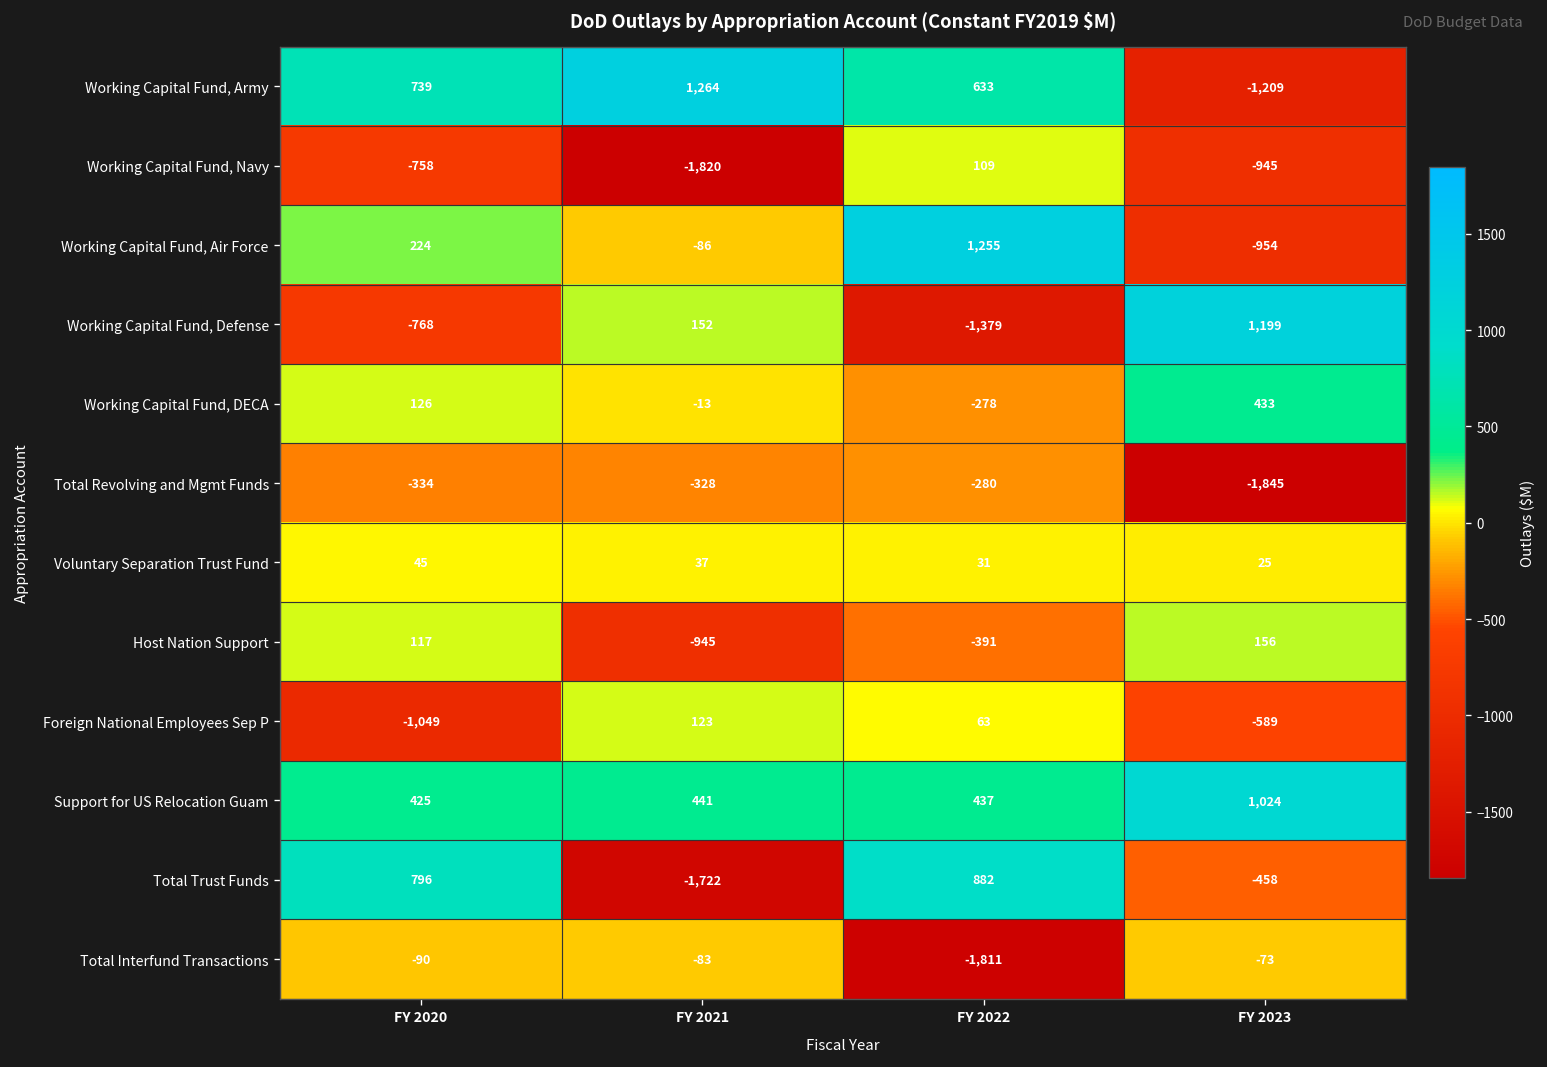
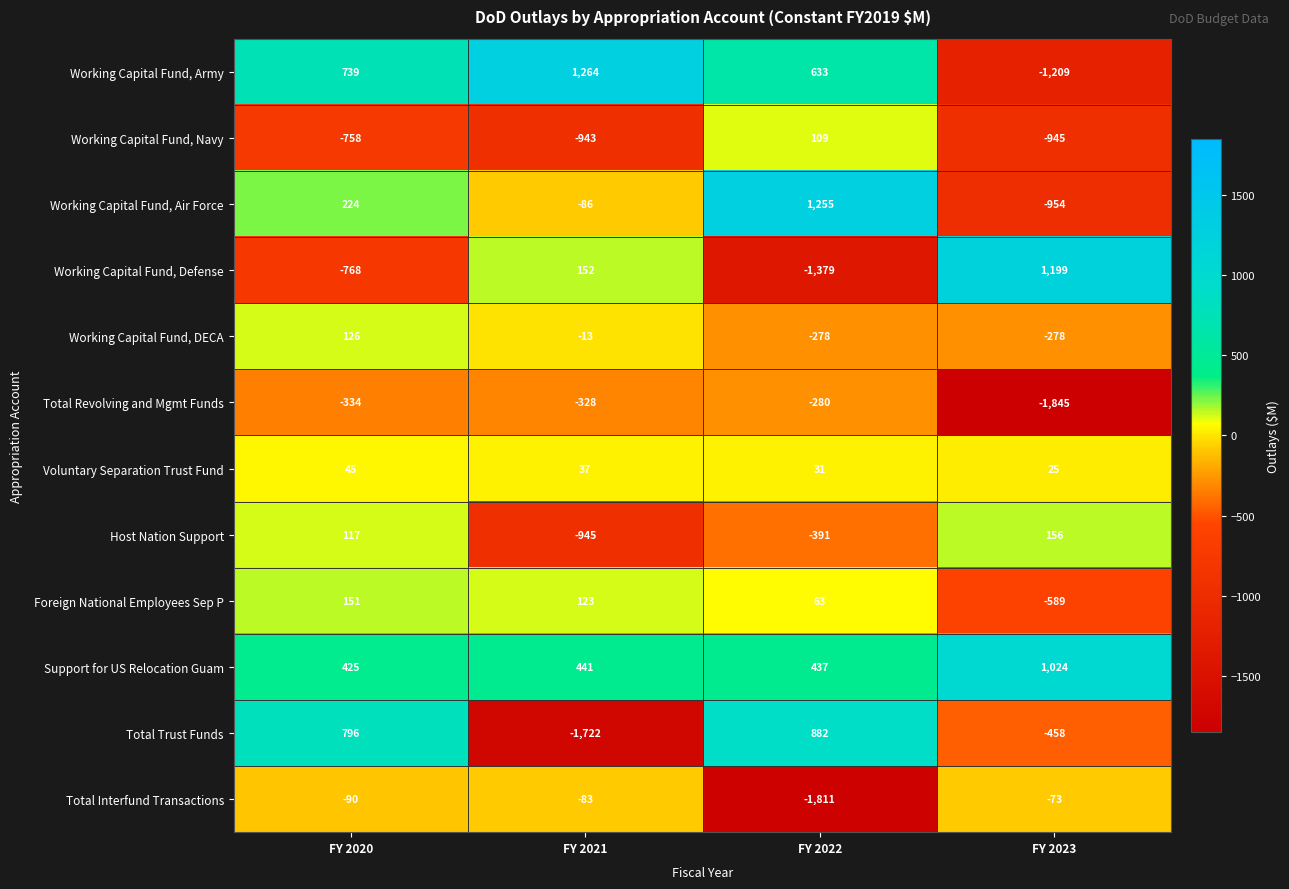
  {
    "Working Capital Fund, Army": {
      "FY 2020": "739",
      "FY 2021": "1,264",
      "FY 2022": "633",
      "FY 2023": "-1,209"
    },
    "Working Capital Fund, Navy": {
      "FY 2020": "-758",
-     "FY 2021": "-1,820",
+     "FY 2021": "-943",
      "FY 2022": "109",
      "FY 2023": "-945"
    },
    "Working Capital Fund, Air Force": {
      "FY 2020": "224",
      "FY 2021": "-86",
      "FY 2022": "1,255",
      "FY 2023": "-954"
    },
    "Working Capital Fund, Defense": {
      "FY 2020": "-768",
      "FY 2021": "152",
      "FY 2022": "-1,379",
      "FY 2023": "1,199"
    },
    "Working Capital Fund, DECA": {
      "FY 2020": "126",
      "FY 2021": "-13",
      "FY 2022": "-278",
-     "FY 2023": "433"
+     "FY 2023": "-278"
    },
    "Total Revolving and Mgmt Funds": {
      "FY 2020": "-334",
      "FY 2021": "-328",
      "FY 2022": "-280",
      "FY 2023": "-1,845"
    },
    "Voluntary Separation Trust Fund": {
      "FY 2020": "45",
      "FY 2021": "37",
      "FY 2022": "31",
      "FY 2023": "25"
    },
    "Host Nation Support": {
      "FY 2020": "117",
      "FY 2021": "-945",
      "FY 2022": "-391",
      "FY 2023": "156"
    },
    "Foreign National Employees Sep P": {
-     "FY 2020": "-1,049",
+     "FY 2020": "151",
      "FY 2021": "123",
      "FY 2022": "63",
      "FY 2023": "-589"
    },
    "Support for US Relocation Guam": {
      "FY 2020": "425",
      "FY 2021": "441",
      "FY 2022": "437",
      "FY 2023": "1,024"
    },
    "Total Trust Funds": {
      "FY 2020": "796",
      "FY 2021": "-1,722",
      "FY 2022": "882",
      "FY 2023": "-458"
    },
    "Total Interfund Transactions": {
      "FY 2020": "-90",
      "FY 2021": "-83",
      "FY 2022": "-1,811",
      "FY 2023": "-73"
    }
  }
